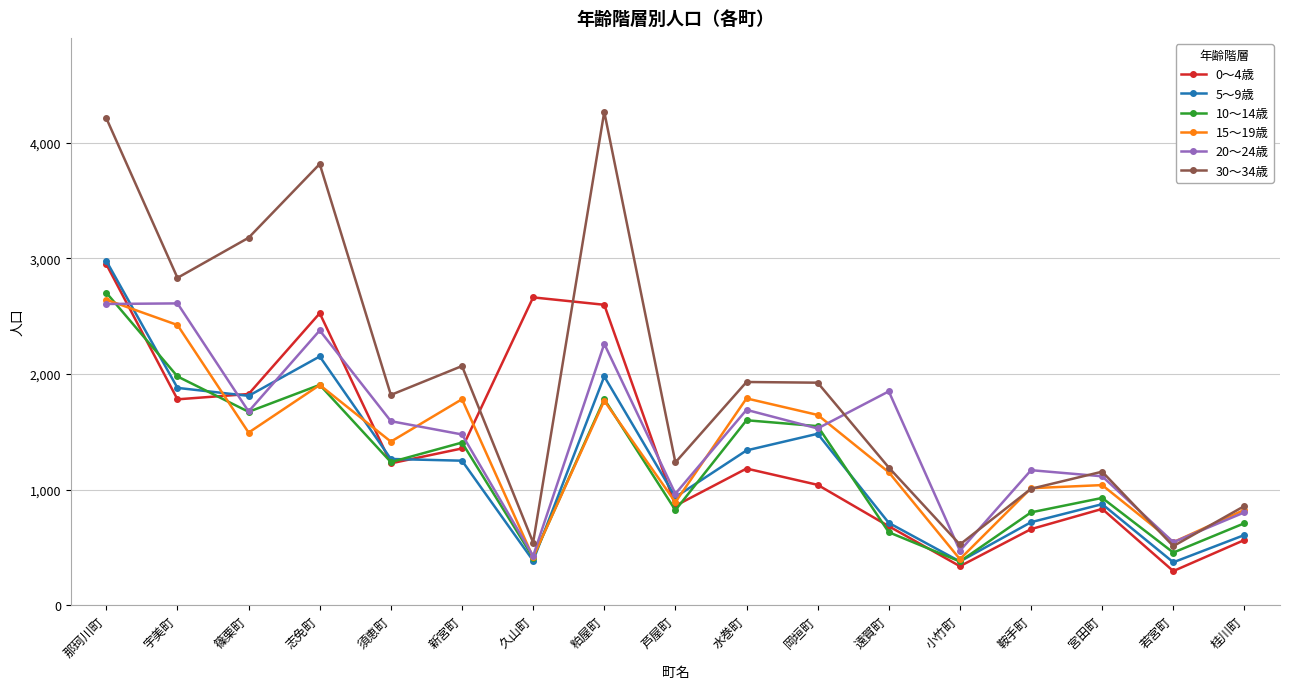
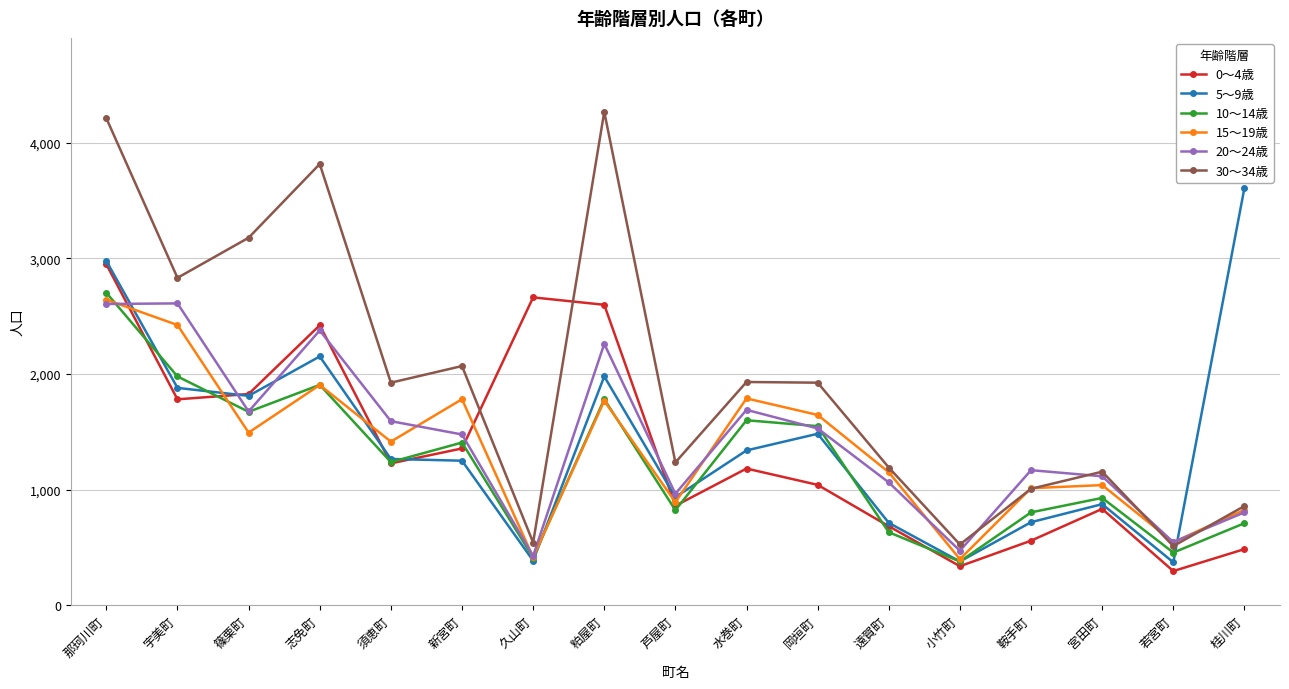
  {
    "0～4歳": {
      "那珂川町": "2,950",
      "宇美町": "1,780",
-     "志免町": "2,530",
+     "志免町": "2,420",
      "新宮町": "1,360",
      "久山町": "2,660",
      "粕屋町": "2,600",
      "芦屋町": "860",
      "水巻町": "1,180",
      "岡垣町": "1,040",
      "遠賀町": "680",
      "小竹町": "340",
-     "鞍手町": "660",
+     "鞍手町": "560",
      "宮田町": "830",
      "若宮町": "300",
-     "桂川町": "560"
+     "桂川町": "490"
    },
    "5～9歳": {
      "那珂川町": "2,980",
      "宇美町": "1,880",
      "志免町": "2,150",
      "須恵町": "1,270",
      "新宮町": "1,250",
      "久山町": "390",
      "粕屋町": "1,980",
      "芦屋町": "940",
      "水巻町": "1,340",
      "岡垣町": "1,480",
      "遠賀町": "710",
      "鞍手町": "720",
      "宮田町": "870",
      "若宮町": "370",
-     "桂川町": "610"
+     "桂川町": "3,610"
    },
    "10～14歳": {
      "那珂川町": "2,700",
      "宇美町": "1,980",
      "新宮町": "1,410",
      "芦屋町": "820",
      "水巻町": "1,600",
      "遠賀町": "630",
      "鞍手町": "800",
      "宮田町": "930",
      "若宮町": "460",
      "桂川町": "710"
    },
    "15～19歳": {
      "那珂川町": "2,640",
      "宇美町": "2,420",
      "篠栗町": "1,490",
      "須恵町": "1,420",
      "新宮町": "1,780",
      "芦屋町": "890",
      "水巻町": "1,790",
      "岡垣町": "1,650",
      "遠賀町": "1,150",
      "宮田町": "1,040",
      "桂川町": "830"
    },
    "20～24歳": {
      "那珂川町": "2,610",
      "宇美町": "2,610",
      "志免町": "2,380",
      "須恵町": "1,590",
      "新宮町": "1,480",
      "粕屋町": "2,260",
      "芦屋町": "960",
      "水巻町": "1,690",
-     "遠賀町": "1,850",
+     "遠賀町": "1,060",
      "小竹町": "470",
      "鞍手町": "1,170",
      "宮田町": "1,120",
      "桂川町": "800"
    },
    "30～34歳": {
      "那珂川町": "4,210",
      "宇美町": "2,830",
      "篠栗町": "3,180",
      "志免町": "3,820",
-     "須恵町": "1,820",
+     "須恵町": "1,930",
      "新宮町": "2,070",
      "久山町": "540",
      "粕屋町": "4,270",
      "芦屋町": "1,240",
      "水巻町": "1,930",
      "岡垣町": "1,930",
      "遠賀町": "1,190",
      "小竹町": "530",
      "宮田町": "1,160",
      "若宮町": "510",
      "桂川町": "860"
    }
  }
